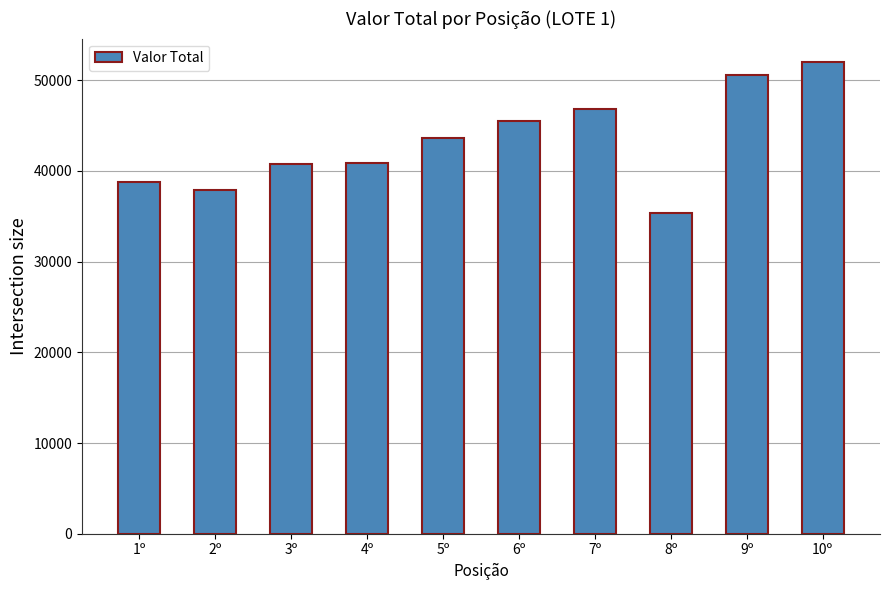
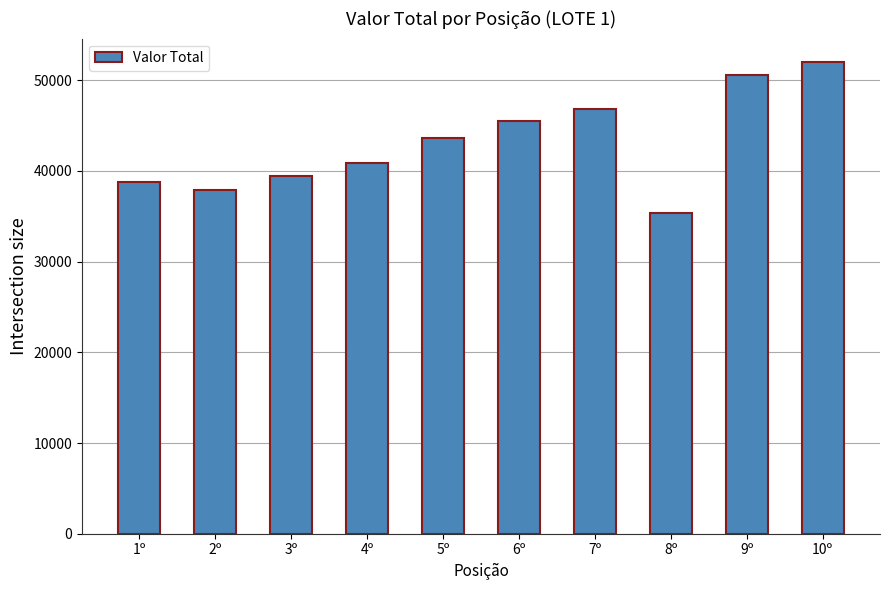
  {
    "1º": 39000,
    "2º": 38000,
-   "3º": 41000,
+   "3º": 39000,
    "4º": 41000,
    "5º": 44000,
    "6º": 46000,
    "7º": 47000,
    "8º": 35000,
    "9º": 51000,
    "10º": 52000
  }
